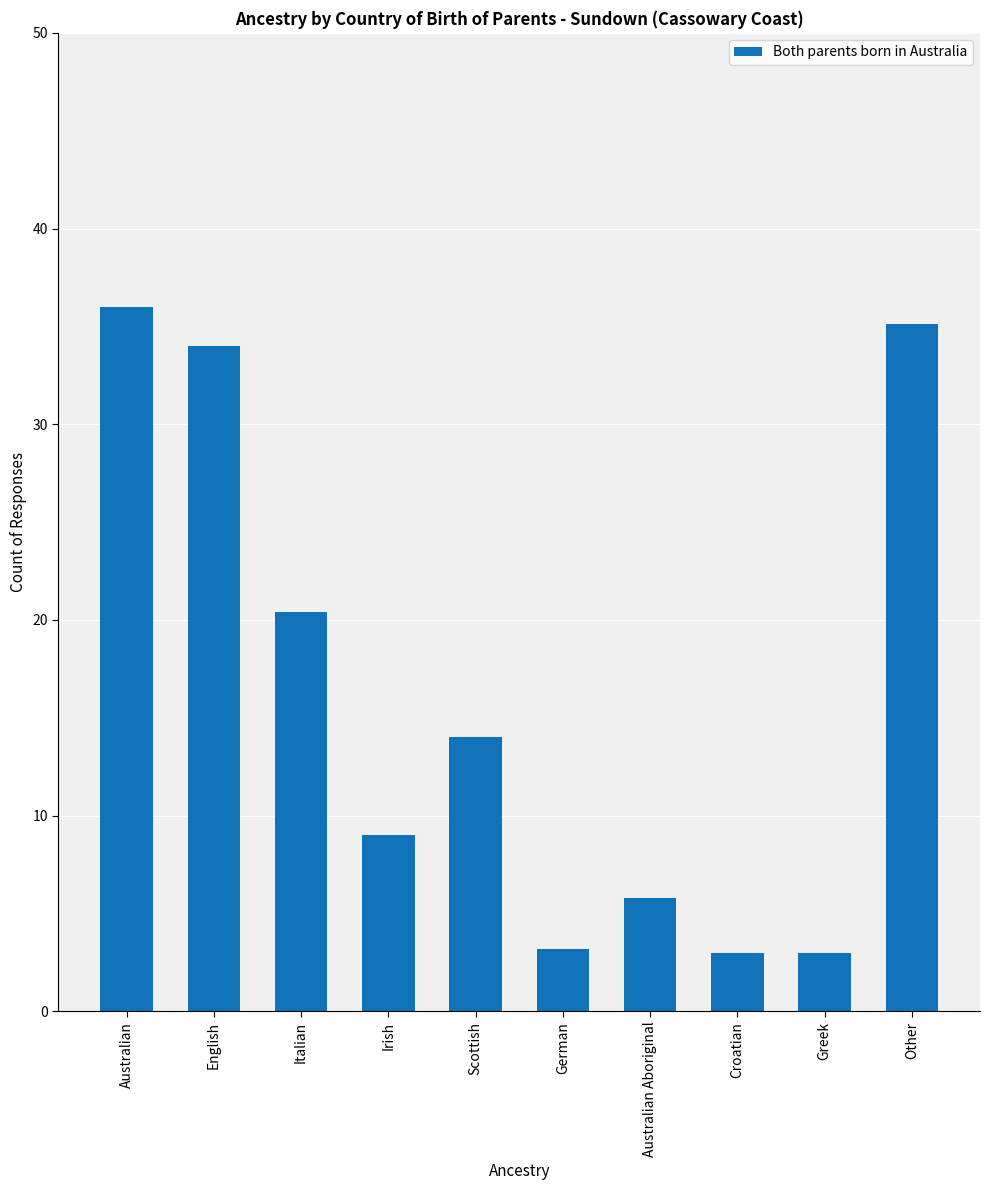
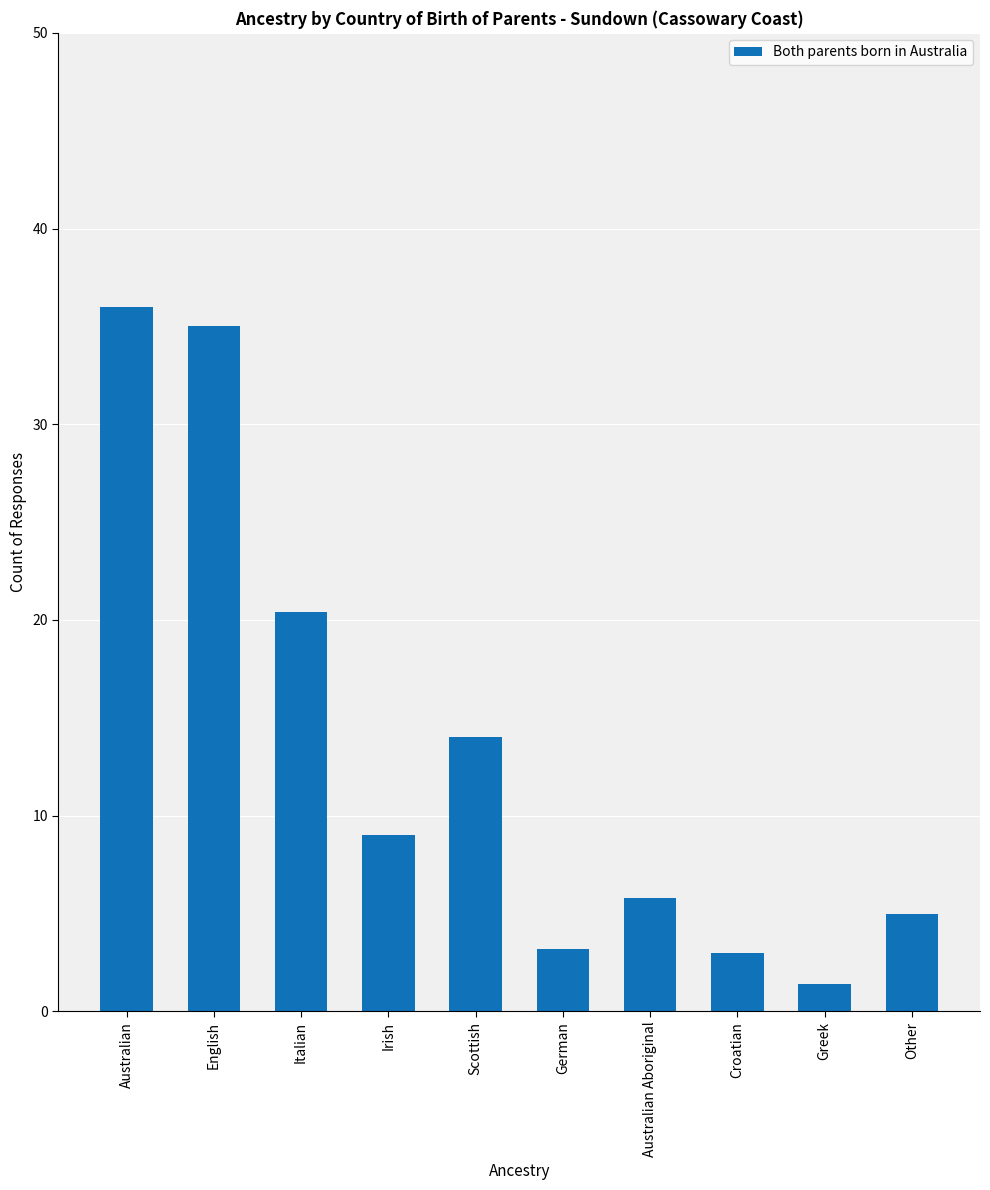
  {
    "Australian": 36.0,
-   "English": 34,
+   "English": 35,
    "Italian": 20.4,
    "Irish": 9.0,
    "Scottish": 14.0,
    "German": 3.2,
    "Australian Aboriginal": 5.8,
    "Croatian": 3.0,
-   "Greek": 3.0,
-   "Other": 35.1
+   "Greek": 1.4,
+   "Other": 5.0
  }
